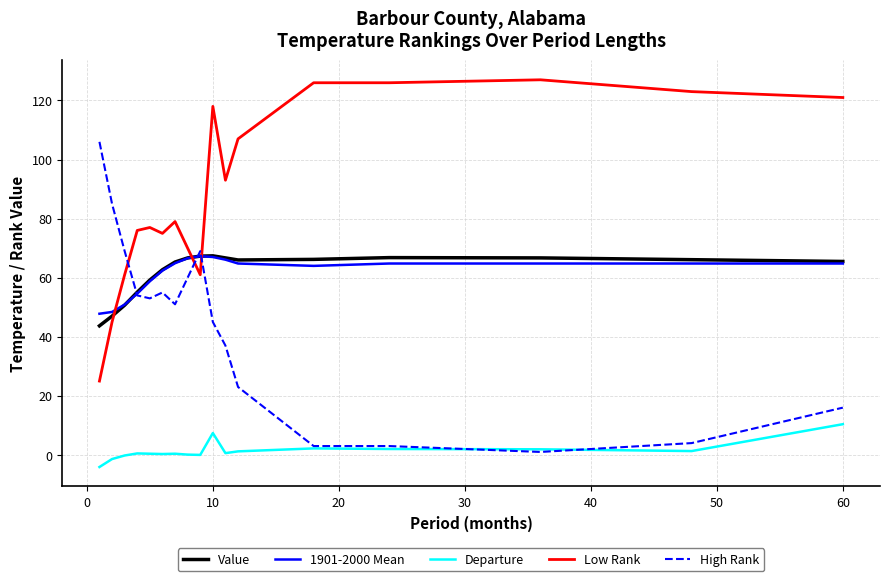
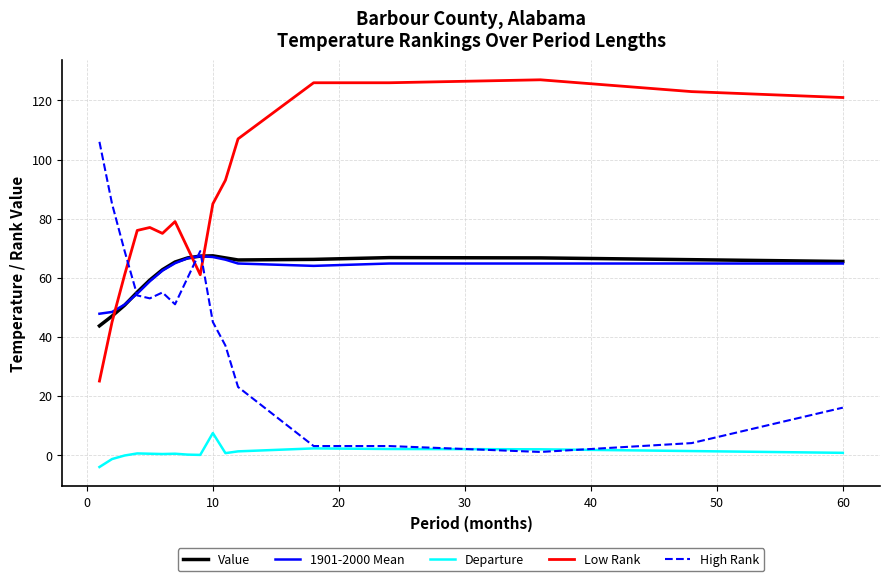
  {
    "Departure": {
      "10": 7,
-     "60": 10
+     "60": 1
    },
    "Low Rank": {
-     "10": 118,
+     "10": 85,
      "60": 121
    }
  }
